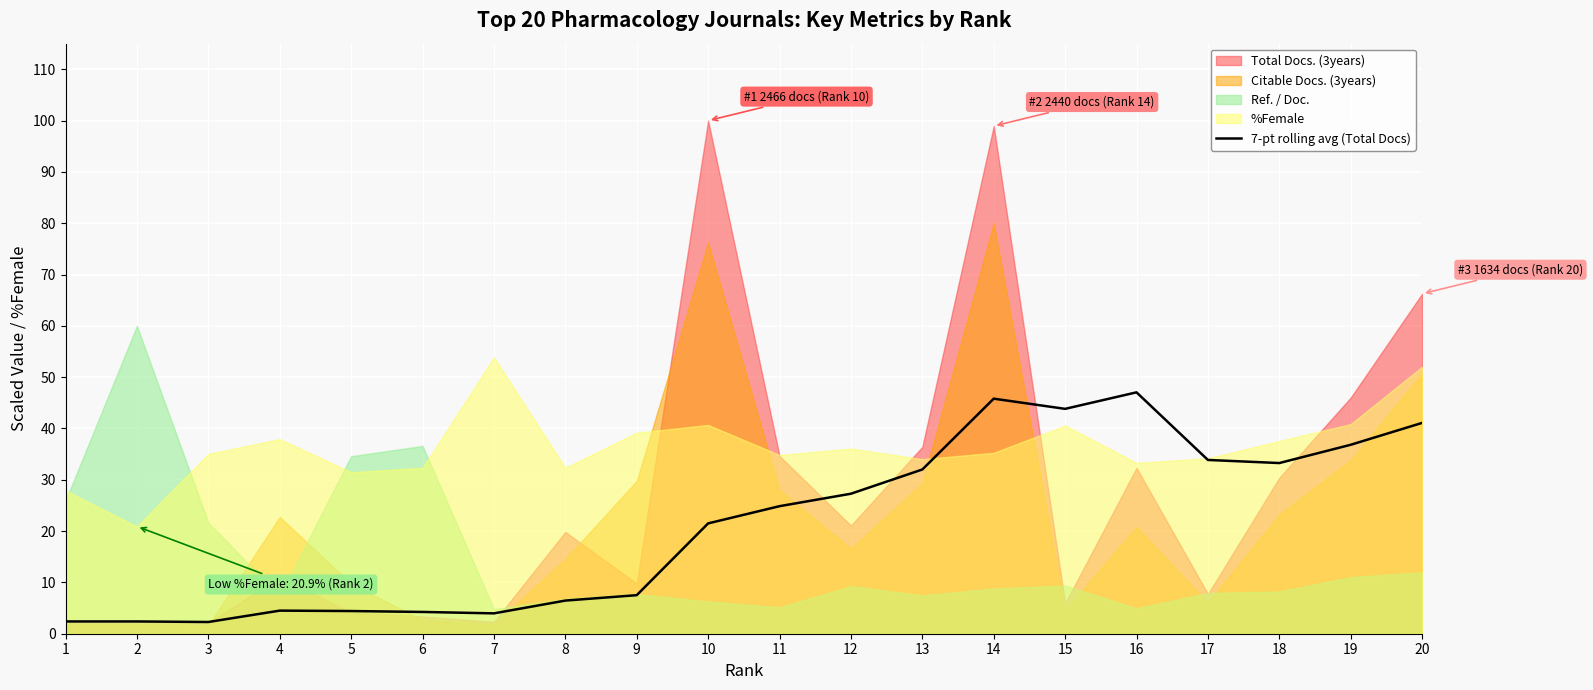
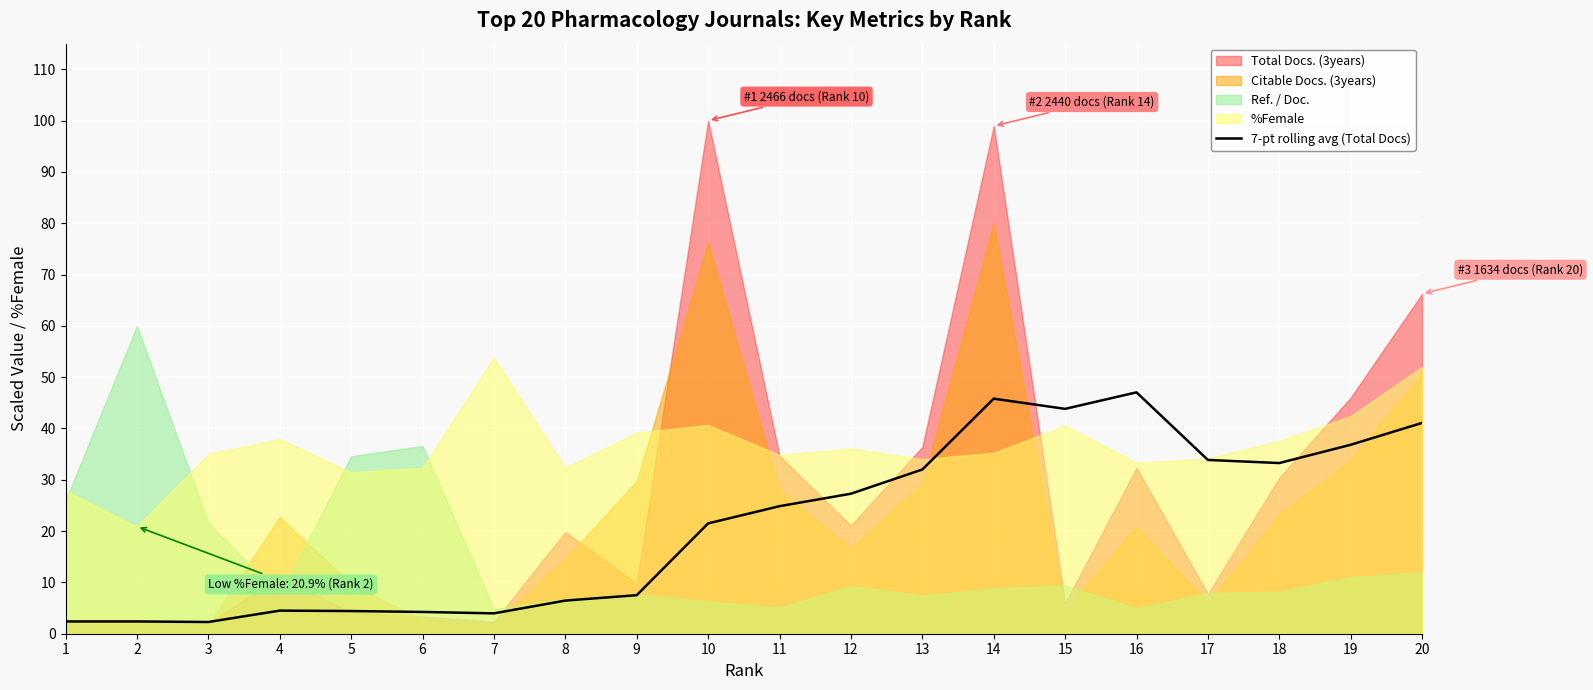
  {
    "7-pt rolling avg (Total Docs)": {
      "4": 5,
      "6": 4,
      "7": 4,
      "10": 22,
      "11": 25,
      "12": 27,
      "13": 32,
      "14": 46,
      "15": 44,
      "16": 47,
      "18": 33,
      "19": 37,
      "20": 41
    },
    "Total Docs. (3years)": {
      "6": 3,
      "8": 20,
      "9": 10,
      "12": 21,
      "13": 36,
      "15": 6,
      "16": 32,
      "18": 30,
      "19": 46
    },
    "Citable Docs. (3years)": {
      "4": 23,
      "6": 3,
      "8": 15,
      "9": 30,
      "10": 76,
      "11": 28,
      "12": 17,
      "13": 29,
      "14": 80,
      "15": 5,
      "16": 21,
      "17": 6,
      "18": 23,
      "19": 34,
      "20": 51
    },
    "Ref. / Doc.": {
      "1": 26,
      "2": 60,
      "3": 22,
      "4": 7,
      "5": 35,
      "6": 37,
      "7": 5,
      "10": 6,
      "11": 5,
      "12": 9,
      "13": 7,
      "14": 9,
      "15": 9,
      "16": 5,
      "18": 8,
      "19": 11,
      "20": 12
    },
    "%Female": {
      "1": 28,
      "2": 21,
      "3": 35,
      "4": 38,
      "5": 31,
      "6": 32,
      "7": 54,
      "8": 32,
      "9": 39,
      "10": 41,
      "12": 36,
      "13": 34,
      "14": 35,
      "15": 41,
      "16": 33,
      "18": 38,
-     "19": 41,
+     "19": 42,
      "20": 52
    }
  }
